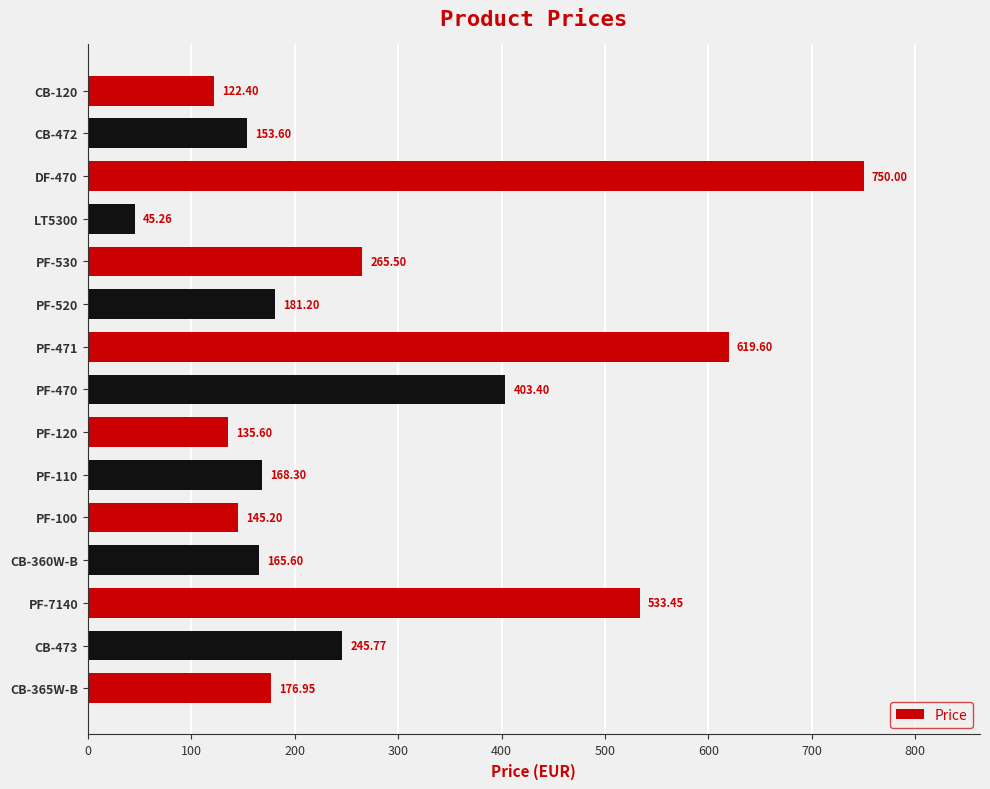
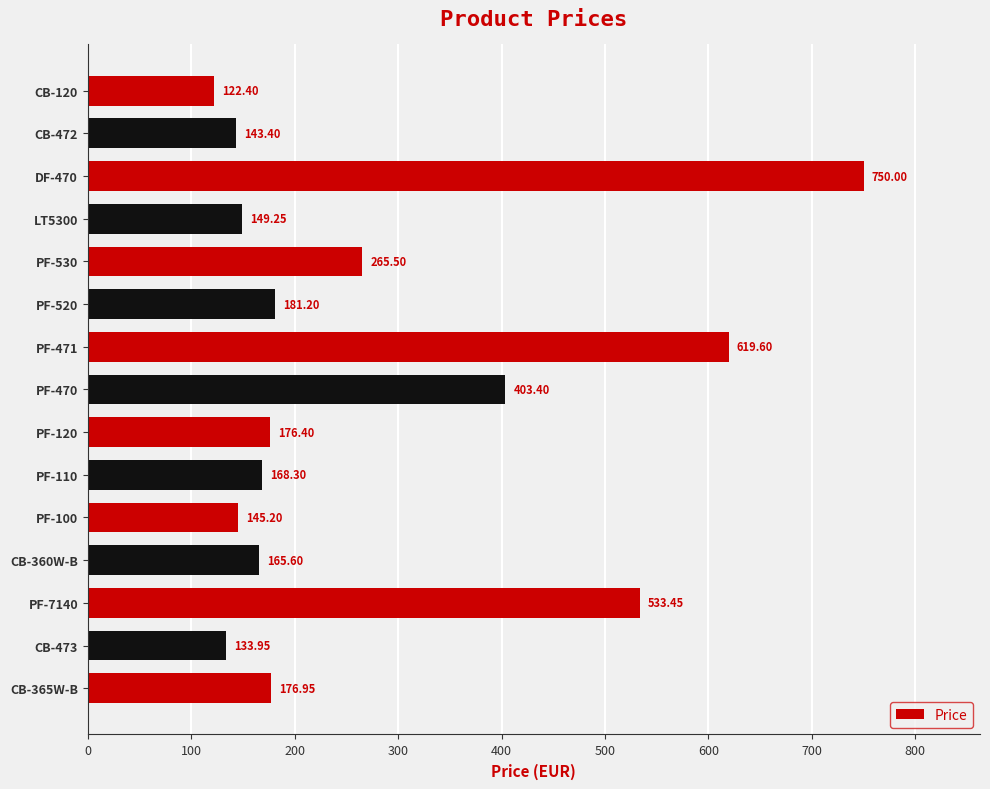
  {
    "CB-120": 122.40,
-   "CB-472": 153.60,
+   "CB-472": 143.40,
    "DF-470": 750.00,
-   "LT5300": 45.26,
+   "LT5300": 149.25,
    "PF-530": 265.50,
    "PF-520": 181.20,
    "PF-471": 619.60,
    "PF-470": 403.40,
-   "PF-120": 135.60,
+   "PF-120": 176.40,
    "PF-110": 168.30,
    "PF-100": 145.20,
    "CB-360W-B": 165.60,
    "PF-7140": 533.45,
-   "CB-473": 245.77,
+   "CB-473": 133.95,
    "CB-365W-B": 176.95
  }
